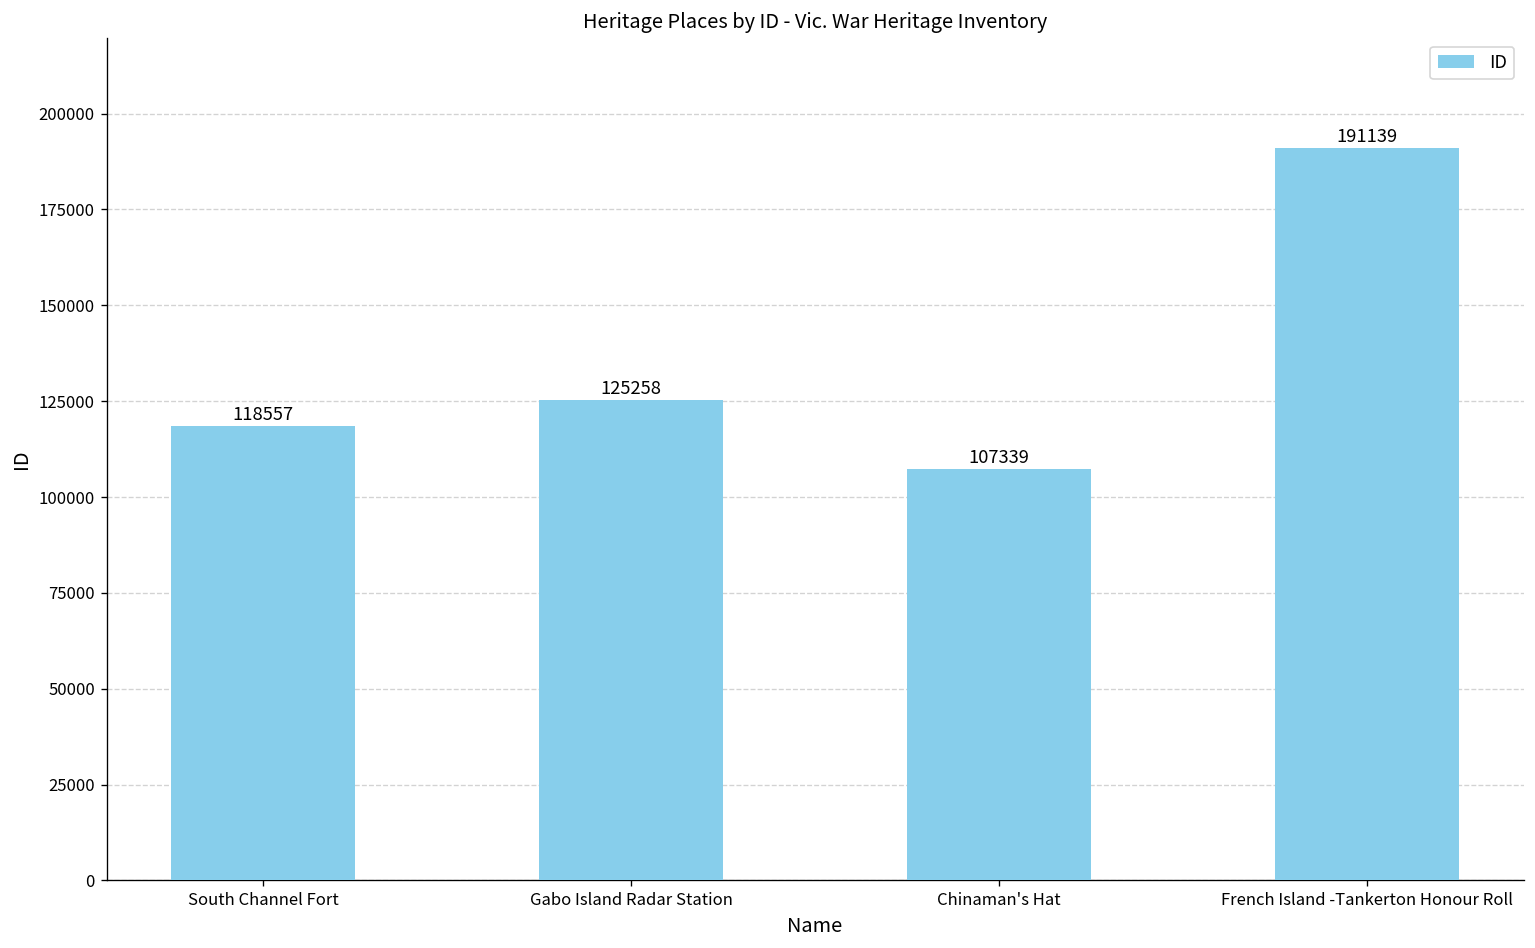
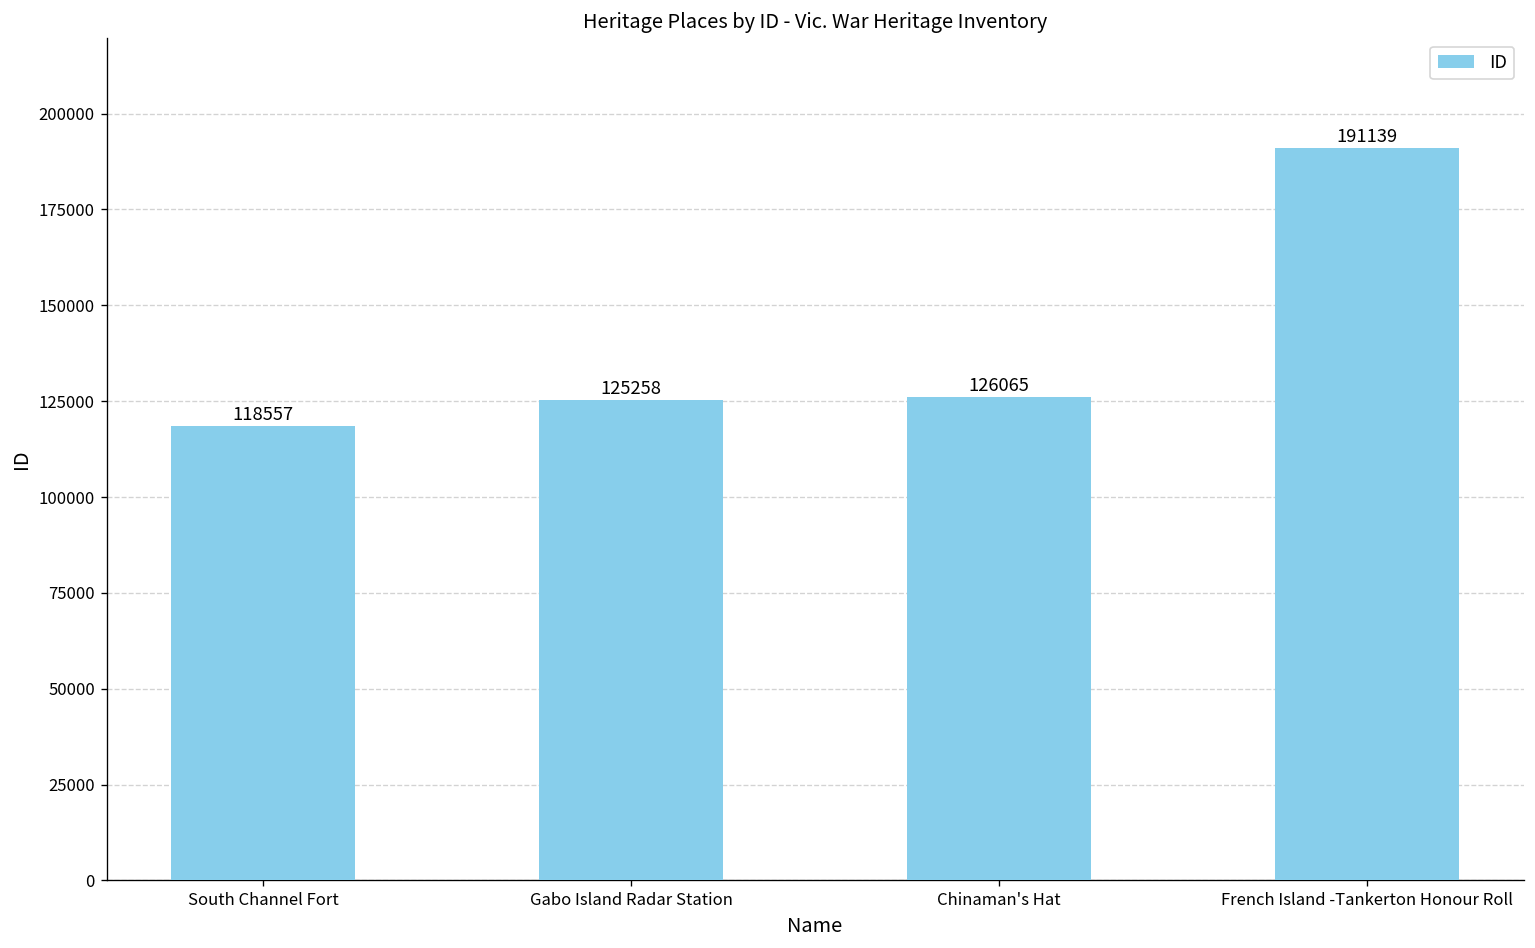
  {
    "South Channel Fort": 118557,
    "Gabo Island Radar Station": 125258,
-   "Chinaman's Hat": 107339,
+   "Chinaman's Hat": 126065,
    "French Island -Tankerton Honour Roll": 191139
  }
